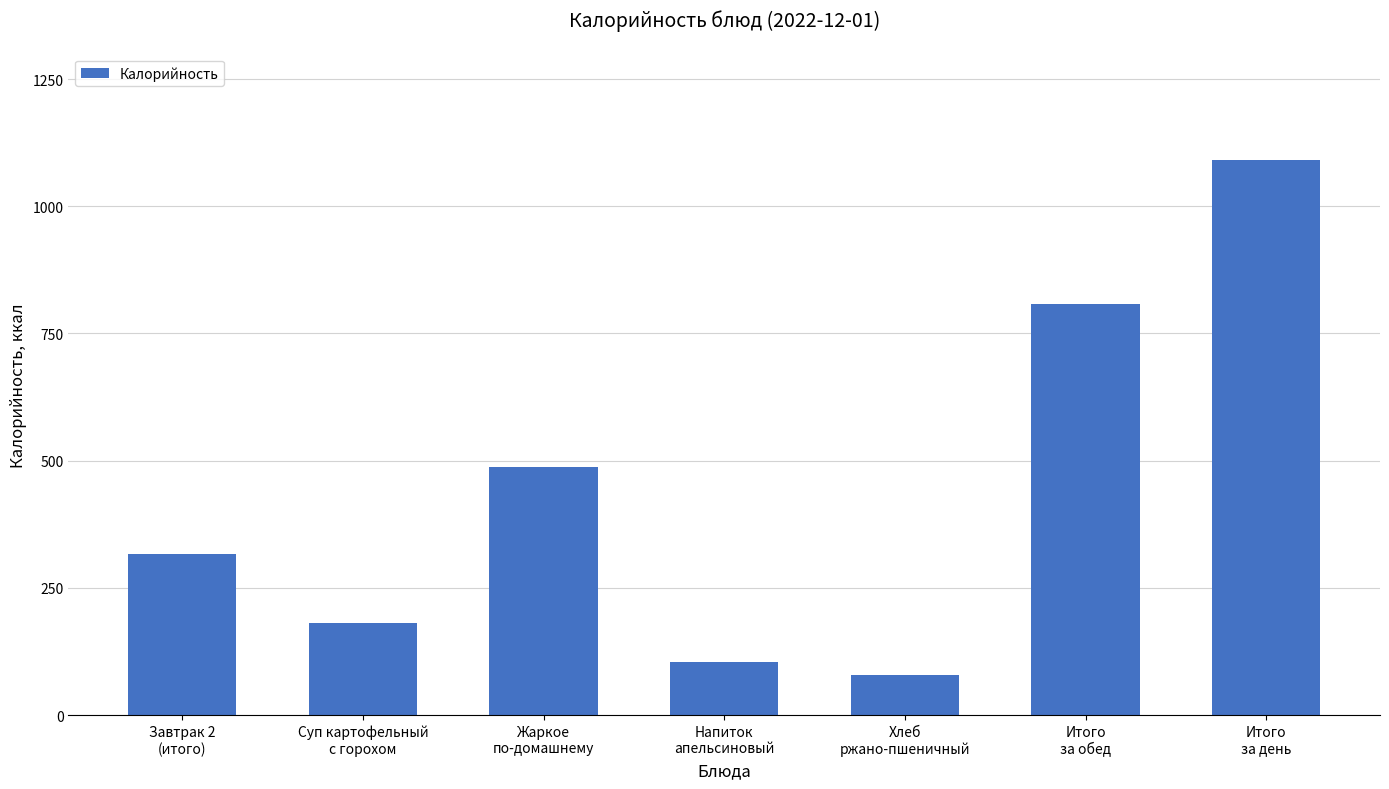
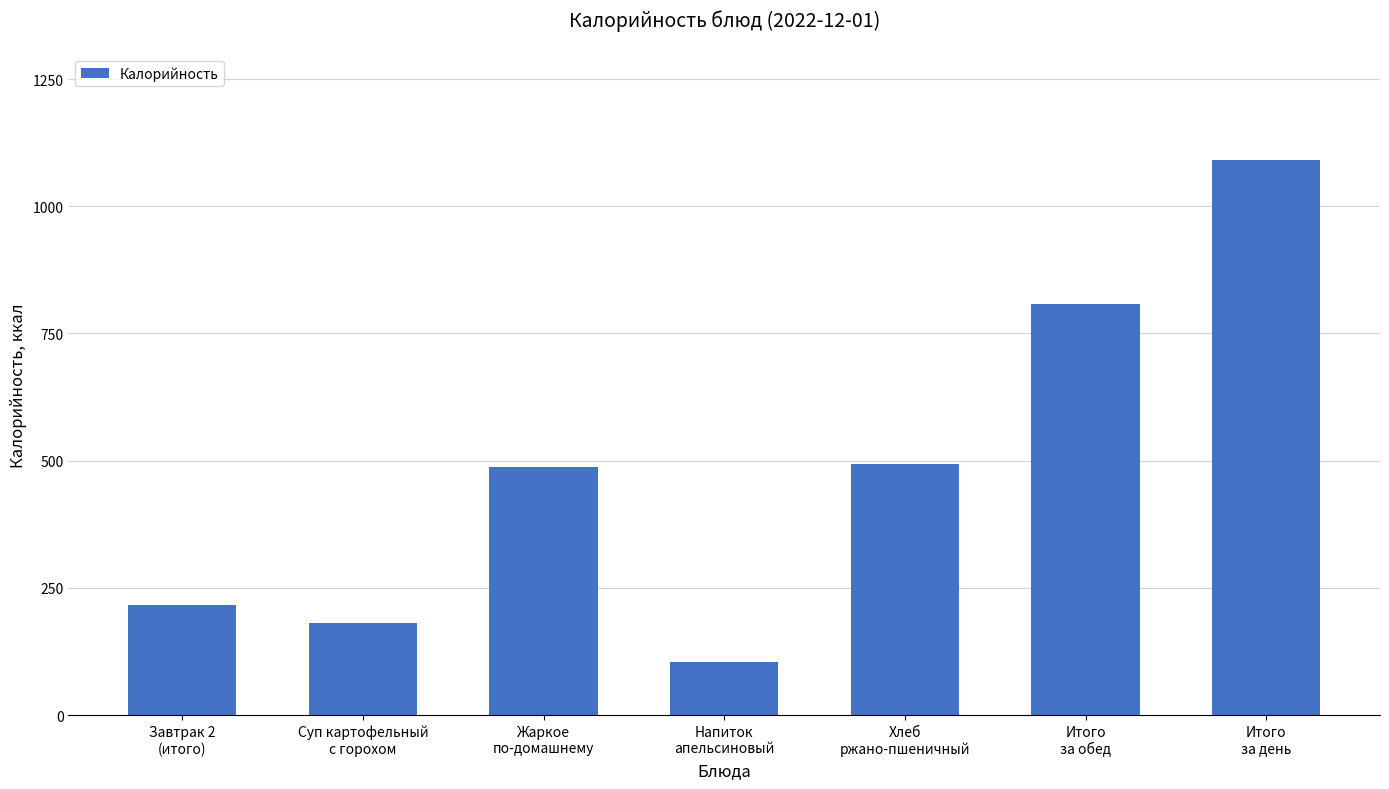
  {
-   "Завтрак 2 (итого)": 320,
+   "Завтрак 2 (итого)": 220,
    "Суп картофельный с горохом": 180,
    "Жаркое по-домашнему": 490,
    "Напиток апельсиновый": 100,
-   "Хлеб ржано-пшеничный": 80,
+   "Хлеб ржано-пшеничный": 490,
    "Итого за обед": 810,
    "Итого за день": 1090
  }
